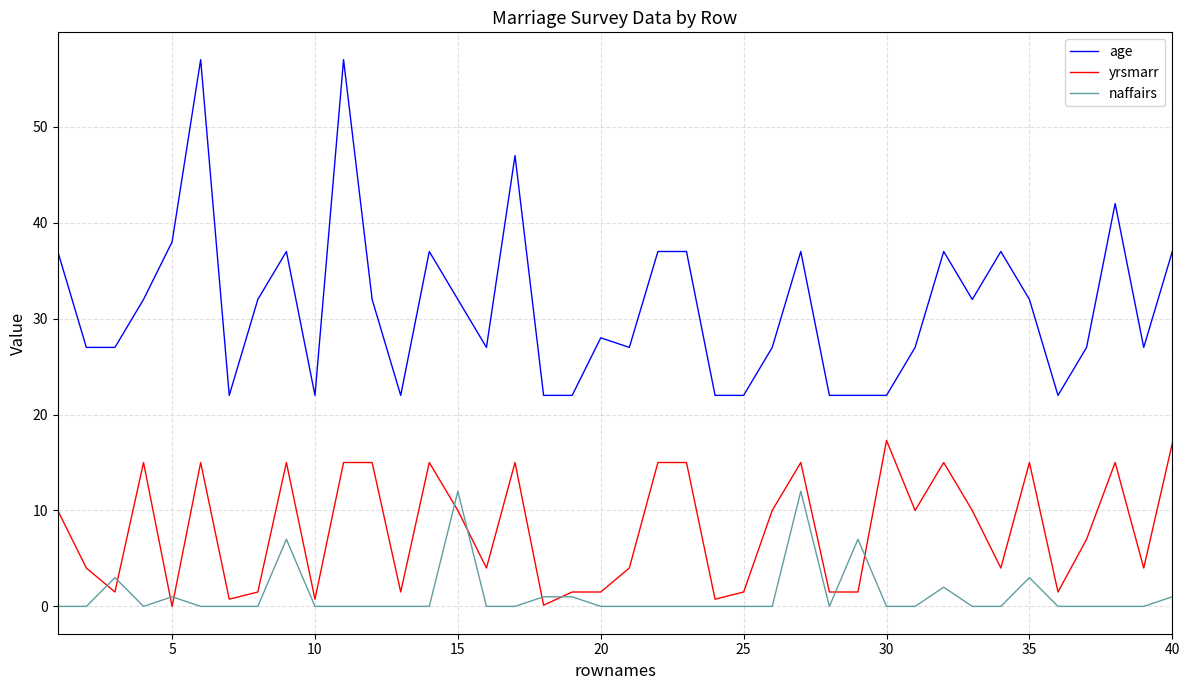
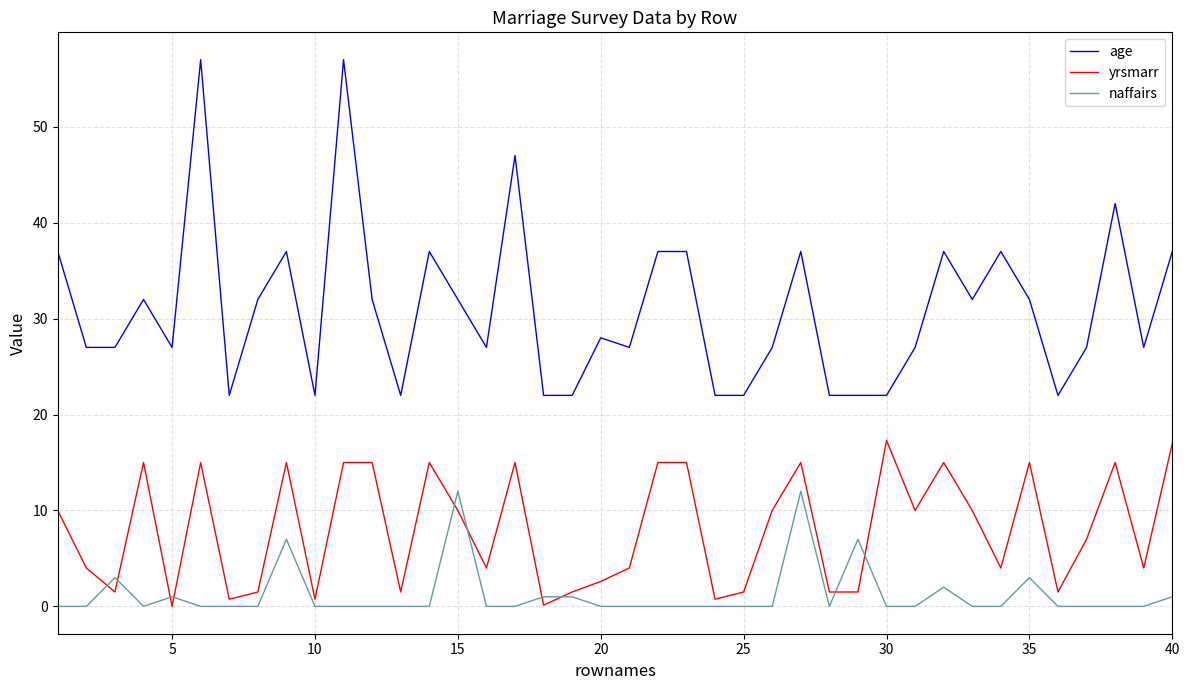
  {
    "age": {
-     "5": 38,
+     "5": 27,
      "10": 22,
      "15": 32,
      "20": 28,
      "25": 22,
      "30": 22,
      "35": 32,
      "40": 37
    },
    "yrsmarr": {
      "5": 0,
      "10": 1,
      "15": 10,
-     "20": 2,
+     "20": 3,
      "25": 2,
      "30": 17,
      "35": 15,
      "40": 17
    },
    "naffairs": {
      "5": 1,
      "10": 0,
      "15": 12,
      "20": 0,
      "25": 0,
      "30": 0,
      "35": 3,
      "40": 1
    }
  }
